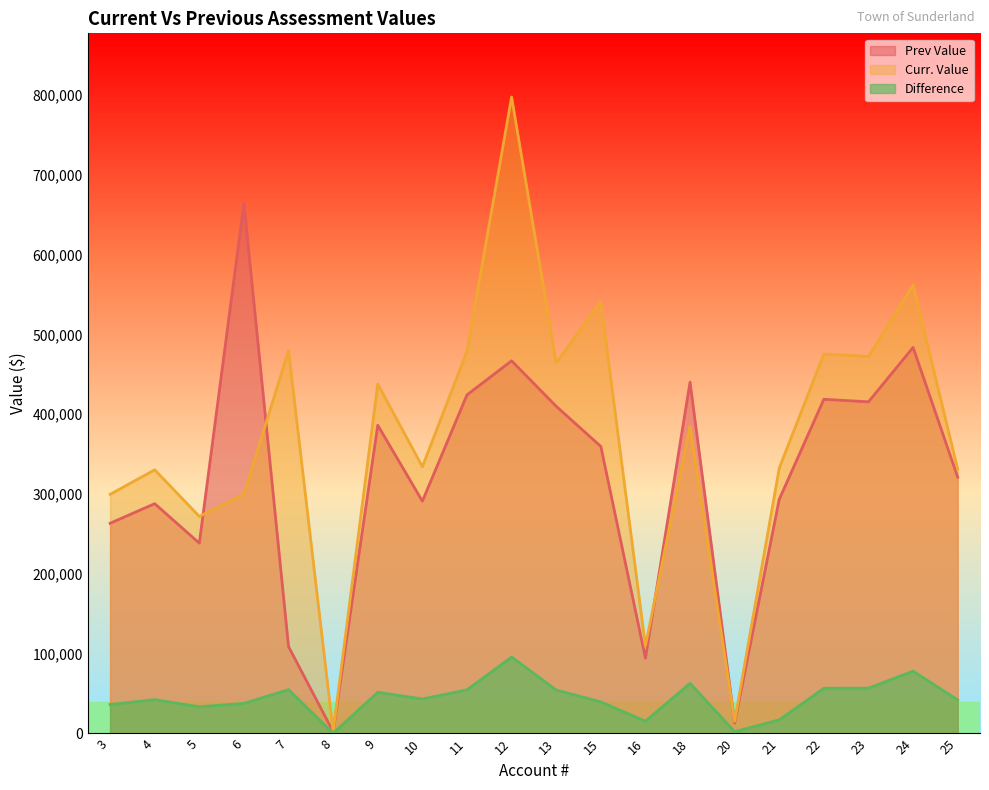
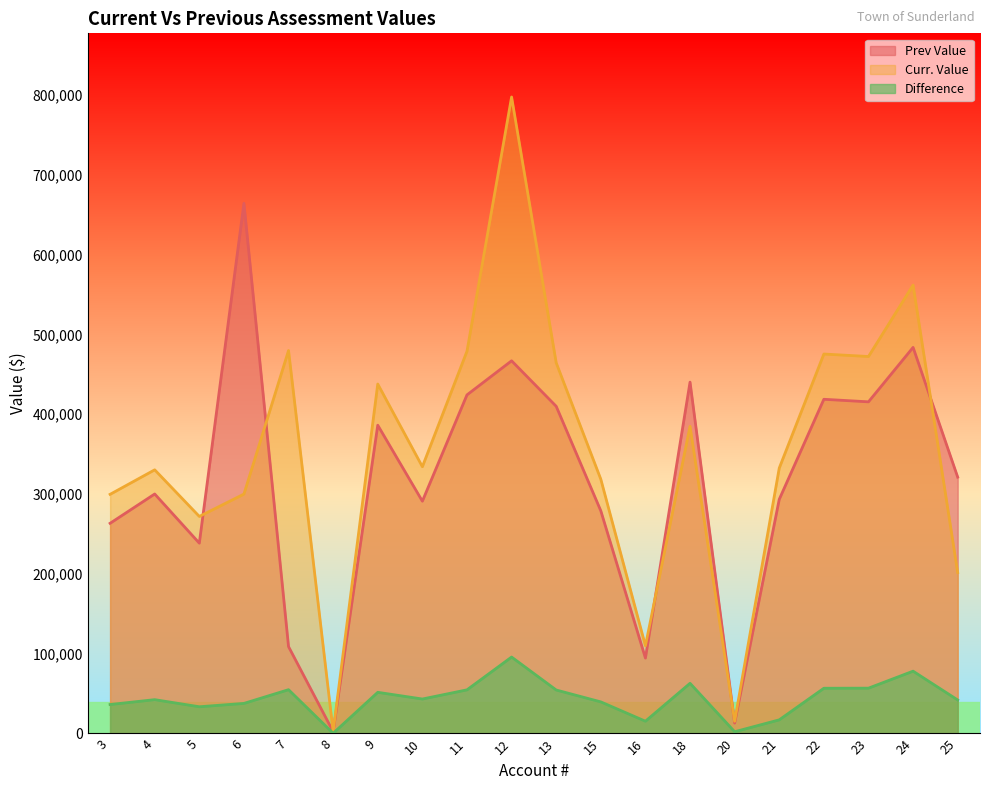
  {
    "Prev Value": {
      "3": "260,000",
-     "4": "290,000",
+     "4": "300,000",
      "5": "240,000",
      "6": "660,000",
      "7": "110,000",
      "9": "390,000",
      "10": "290,000",
      "11": "420,000",
      "12": "470,000",
      "13": "410,000",
-     "15": "360,000",
+     "15": "280,000",
      "16": "90,000",
      "18": "440,000",
      "21": "290,000",
      "22": "420,000",
      "23": "420,000",
      "24": "480,000",
      "25": "320,000"
    },
    "Curr. Value": {
      "3": "300,000",
      "4": "330,000",
      "5": "270,000",
      "6": "300,000",
      "7": "480,000",
      "9": "440,000",
      "10": "330,000",
      "11": "480,000",
      "12": "800,000",
      "13": "460,000",
-     "15": "540,000",
+     "15": "320,000",
      "16": "110,000",
      "18": "380,000",
      "21": "330,000",
      "22": "480,000",
      "23": "470,000",
      "24": "560,000",
-     "25": "330,000"
+     "25": "200,000"
    },
    "Difference": {
      "4": "40,000",
      "7": "50,000",
      "9": "50,000",
      "10": "40,000",
      "11": "50,000",
      "12": "100,000",
      "13": "50,000",
      "18": "60,000",
      "22": "60,000",
      "23": "60,000",
      "24": "80,000",
      "25": "40,000"
    }
  }
